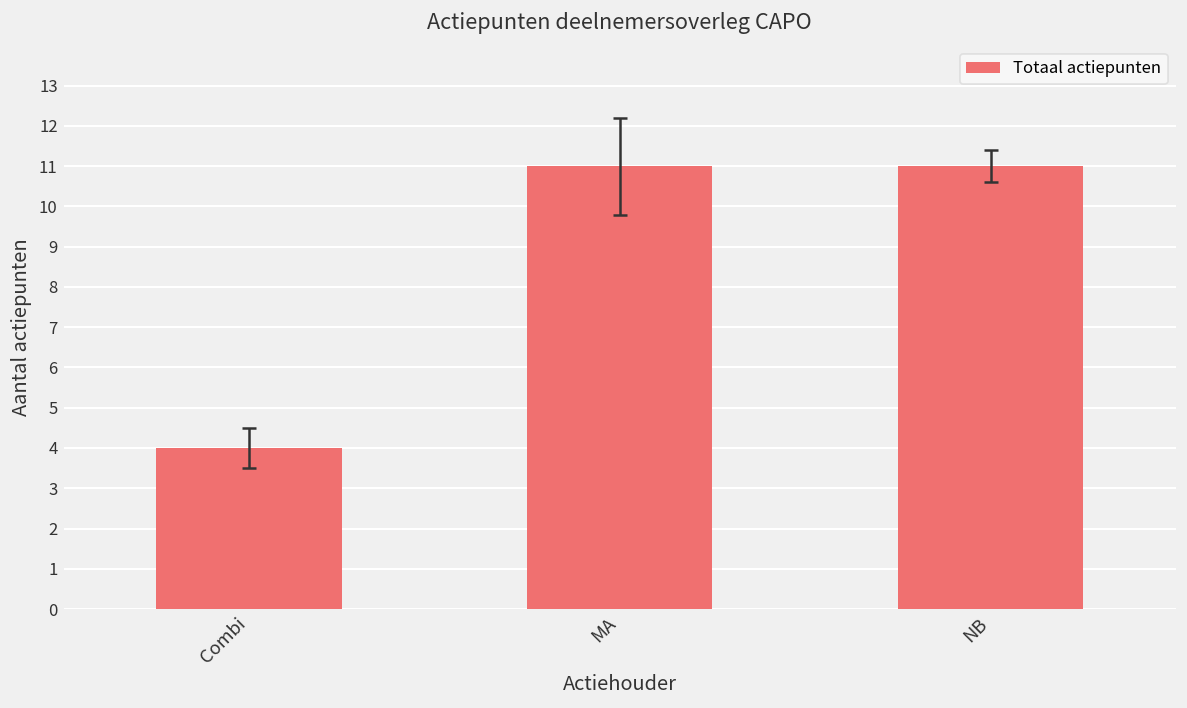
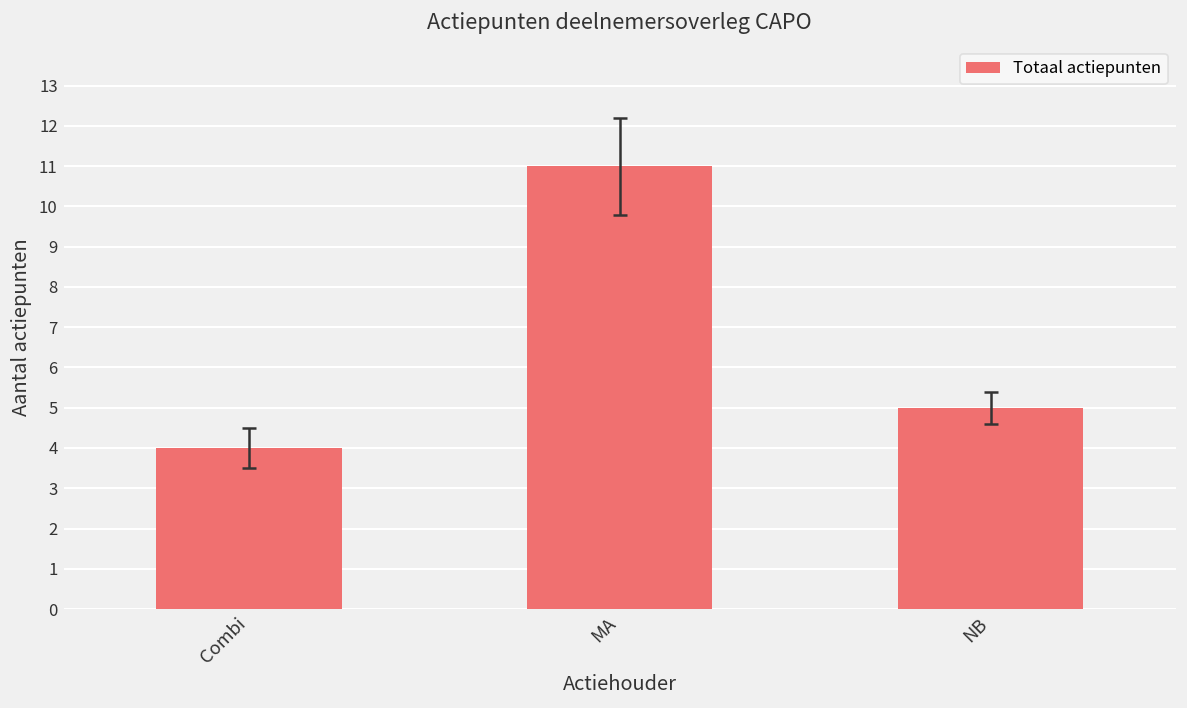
  {
    "Totaal actiepunten": {
      "Combi": 4,
      "MA": 11,
-     "NB": 11
+     "NB": 5
    }
  }
